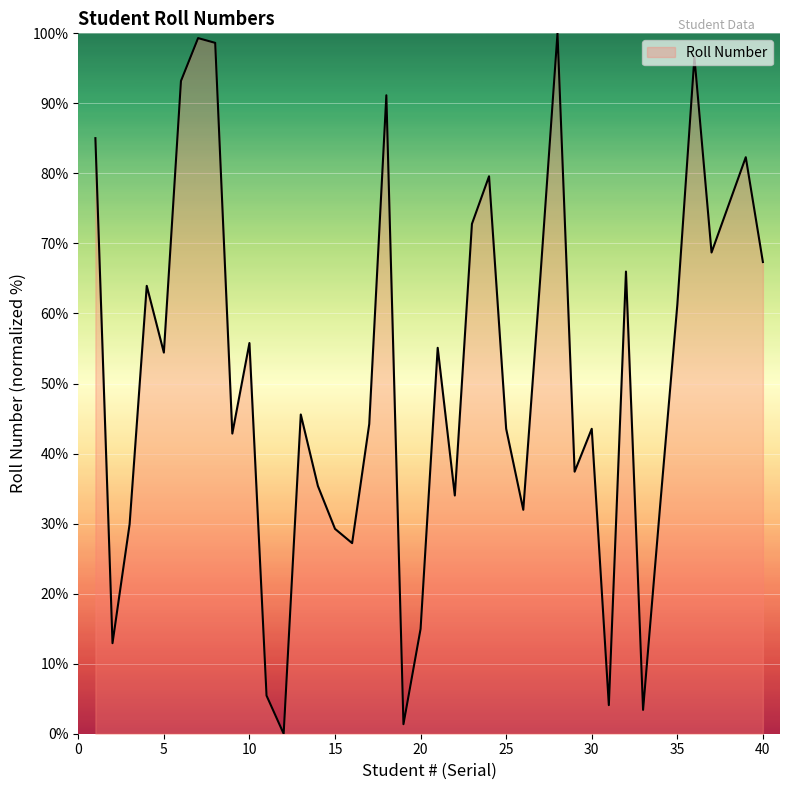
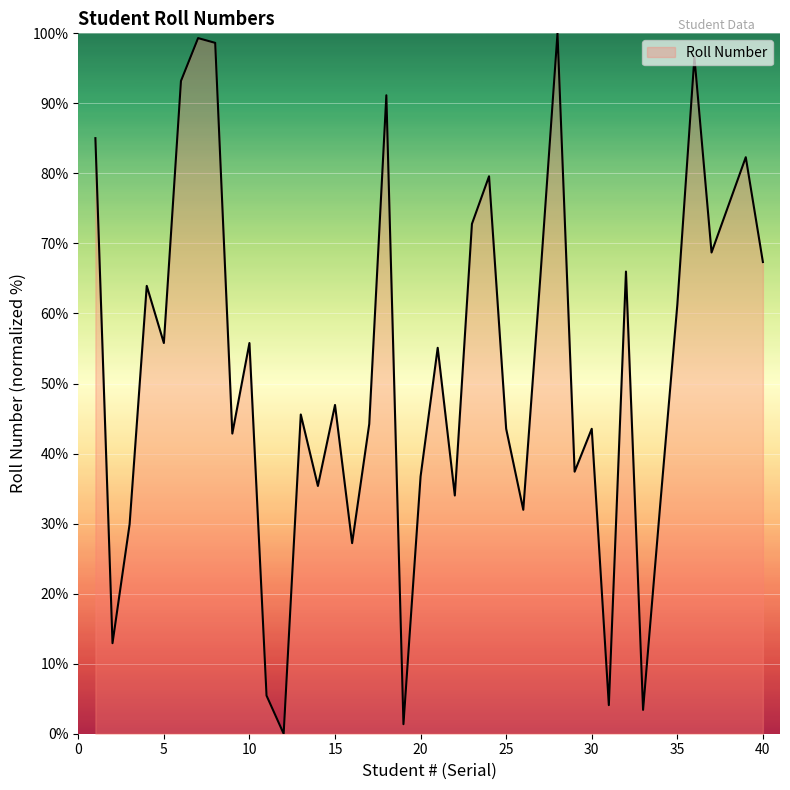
  {
-   "5": "54%",
+   "5": "56%",
    "10": "56%",
-   "15": "29%",
-   "20": "15%",
+   "15": "47%",
+   "20": "37%",
    "25": "44%",
    "30": "44%",
    "35": "61%",
    "40": "67%"
  }
